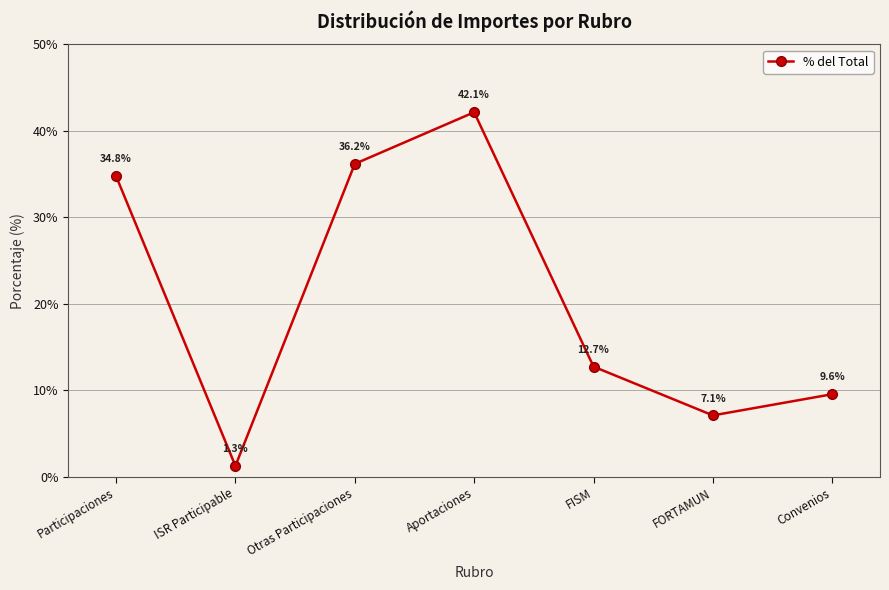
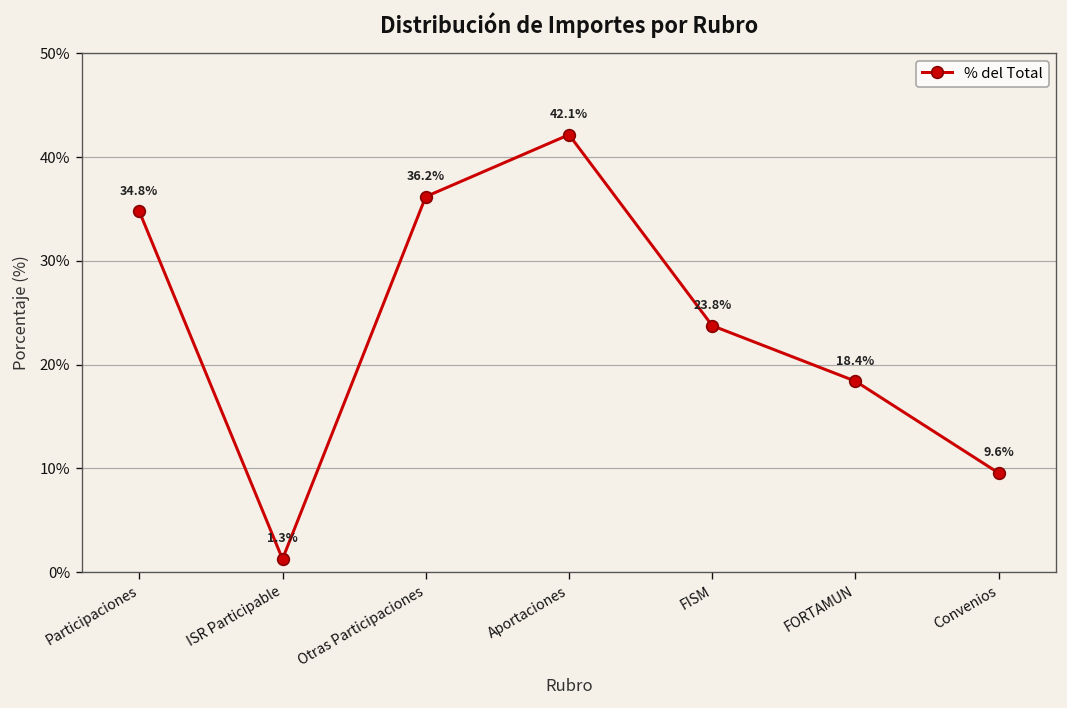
  {
    "Participaciones": "34.8%",
    "ISR Participable": "1.3%",
    "Otras Participaciones": "36.2%",
    "Aportaciones": "42.1%",
-   "FISM": "12.7%",
-   "FORTAMUN": "7.1%",
+   "FISM": "23.8%",
+   "FORTAMUN": "18.4%",
    "Convenios": "9.6%"
  }
